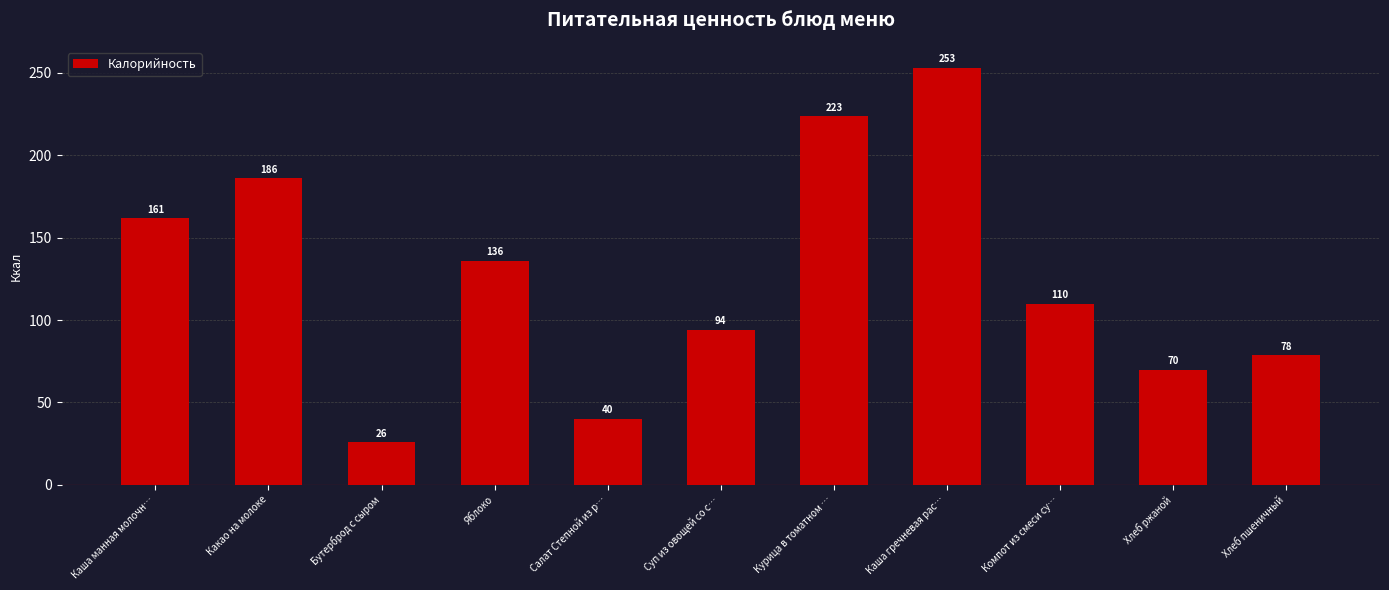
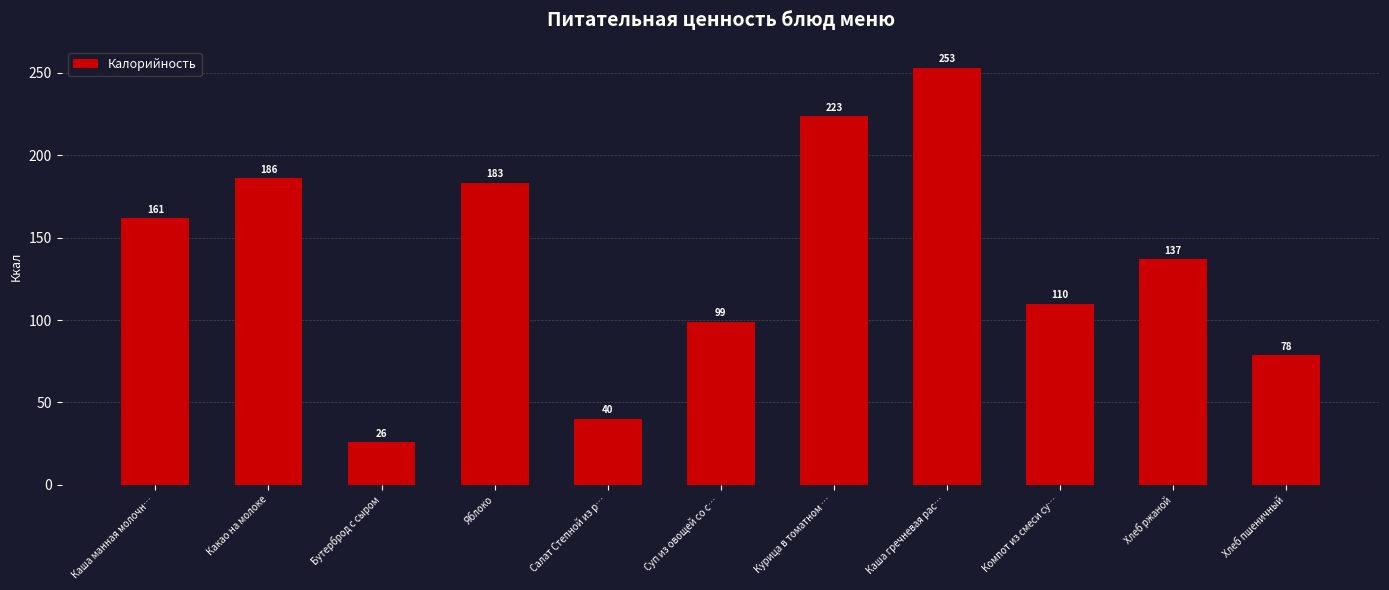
  {
    "Какао на молоке": 186,
    "Бутерброд с сыром": 26,
-   "Яблоко": 136,
+   "Яблоко": 183,
    "Салат Степной из р…": 40,
-   "Суп из овощей со с…": 94,
+   "Суп из овощей со с…": 99,
    "Каша гречневая рас…": 253,
    "Компот из смеси су…": 110,
-   "Хлеб ржаной": 70
+   "Хлеб ржаной": 137
  }
